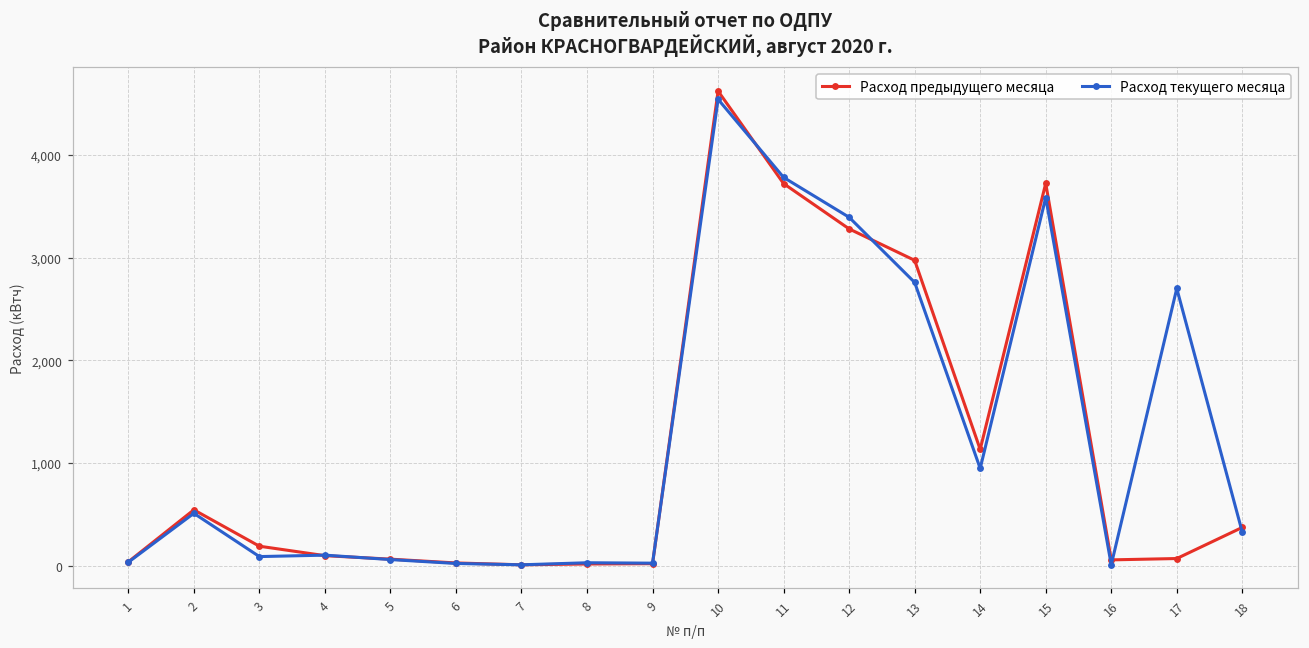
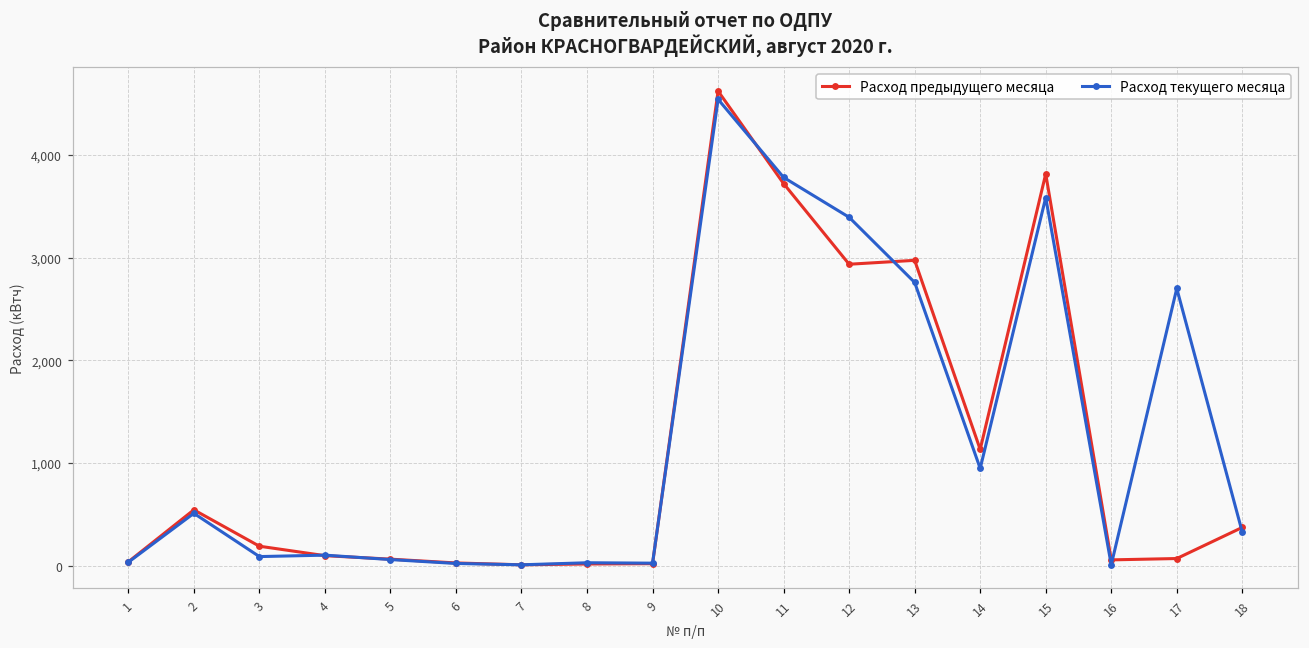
  {
    "Расход предыдущего месяца": {
      "2": "500",
      "3": "200",
      "10": "4,600",
      "11": "3,700",
-     "12": "3,300",
+     "12": "2,900",
      "13": "3,000",
      "14": "1,100",
-     "15": "3,700",
+     "15": "3,800",
      "16": "100",
      "17": "100",
      "18": "400"
    },
    "Расход текущего месяца": {
      "2": "500",
      "3": "100",
      "10": "4,500",
      "11": "3,800",
      "12": "3,400",
      "13": "2,800",
      "14": "900",
      "15": "3,600",
      "16": "0",
      "17": "2,700",
      "18": "300"
    }
  }
